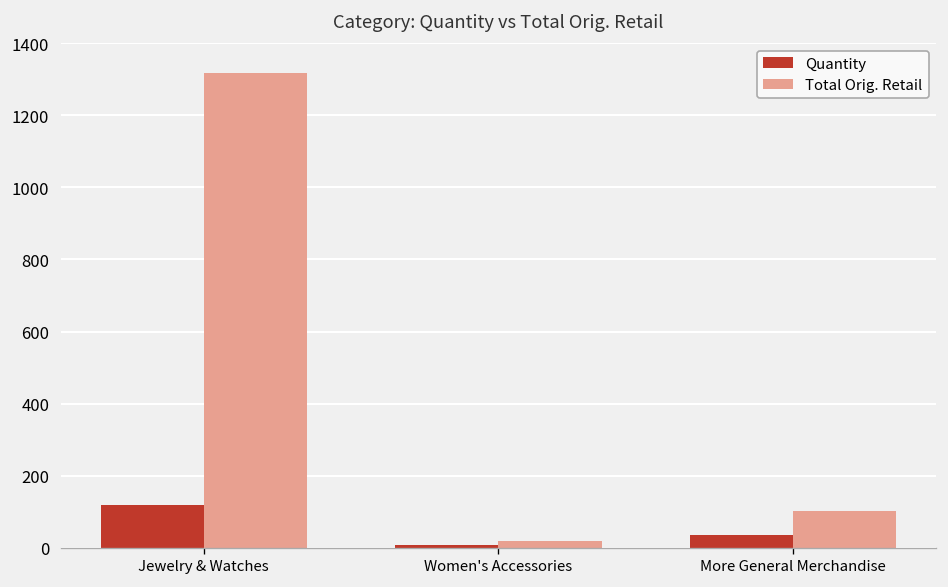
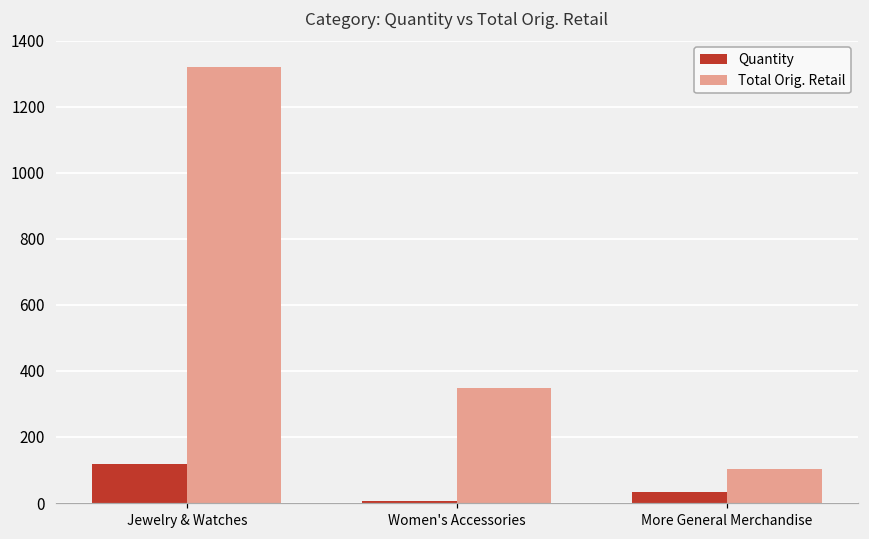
  {
    "Quantity": {
      "Jewelry & Watches": 120,
      "More General Merchandise": 30
    },
    "Total Orig. Retail": {
      "Jewelry & Watches": 1320,
-     "Women's Accessories": 20,
+     "Women's Accessories": 350,
      "More General Merchandise": 100
    }
  }
